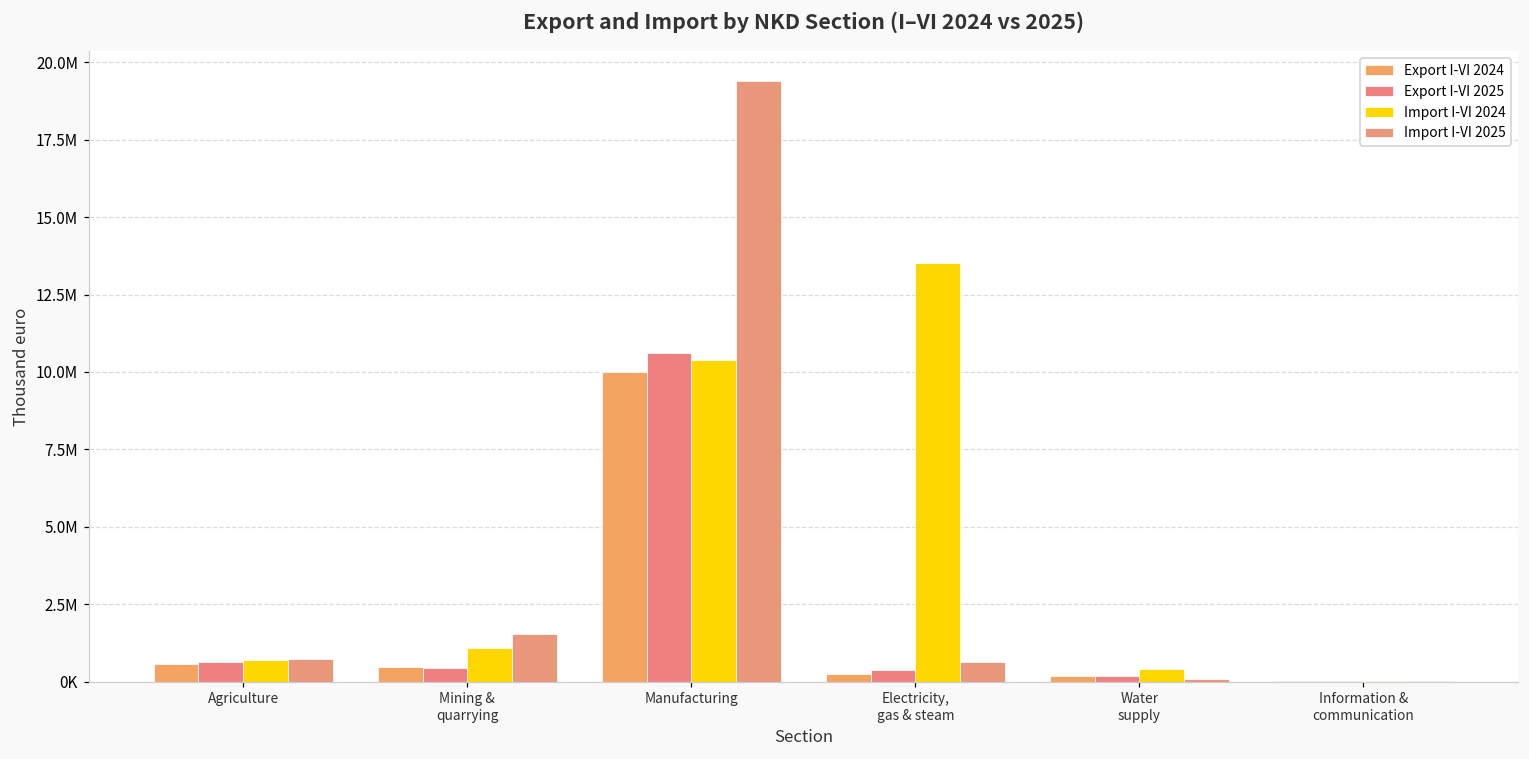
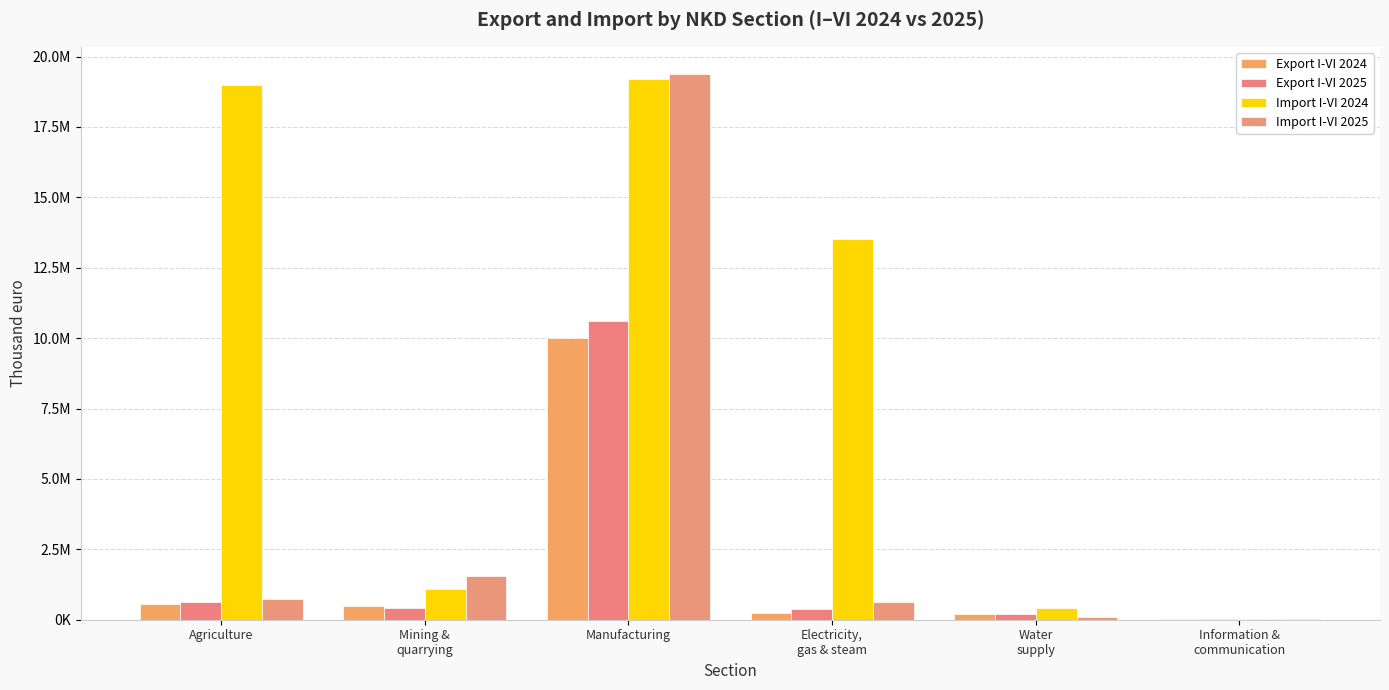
  {
    "Import I-VI 2024": {
-     "Agriculture": 700000,
+     "Agriculture": 19000000,
      "Mining & quarrying": 1100000,
-     "Manufacturing": 10400000,
+     "Manufacturing": 19200000,
      "Electricity, gas & steam": 13500000,
      "Water supply": 400000
    }
  }
